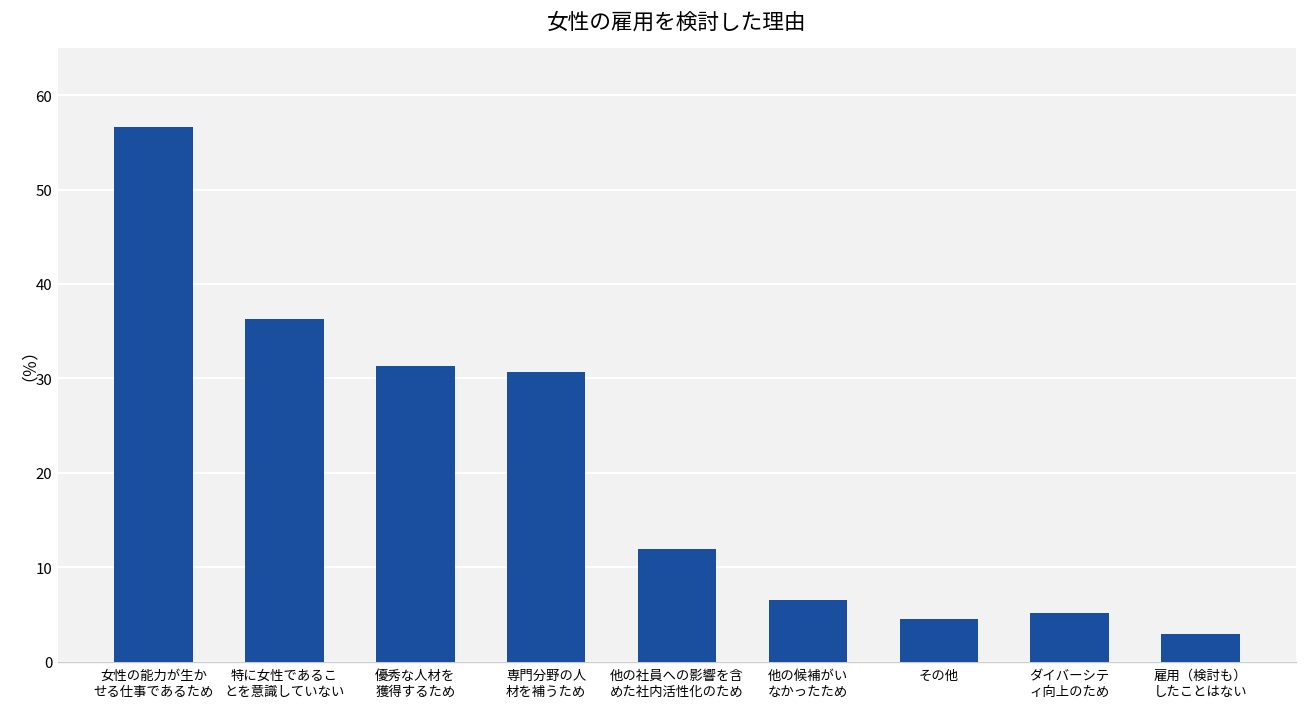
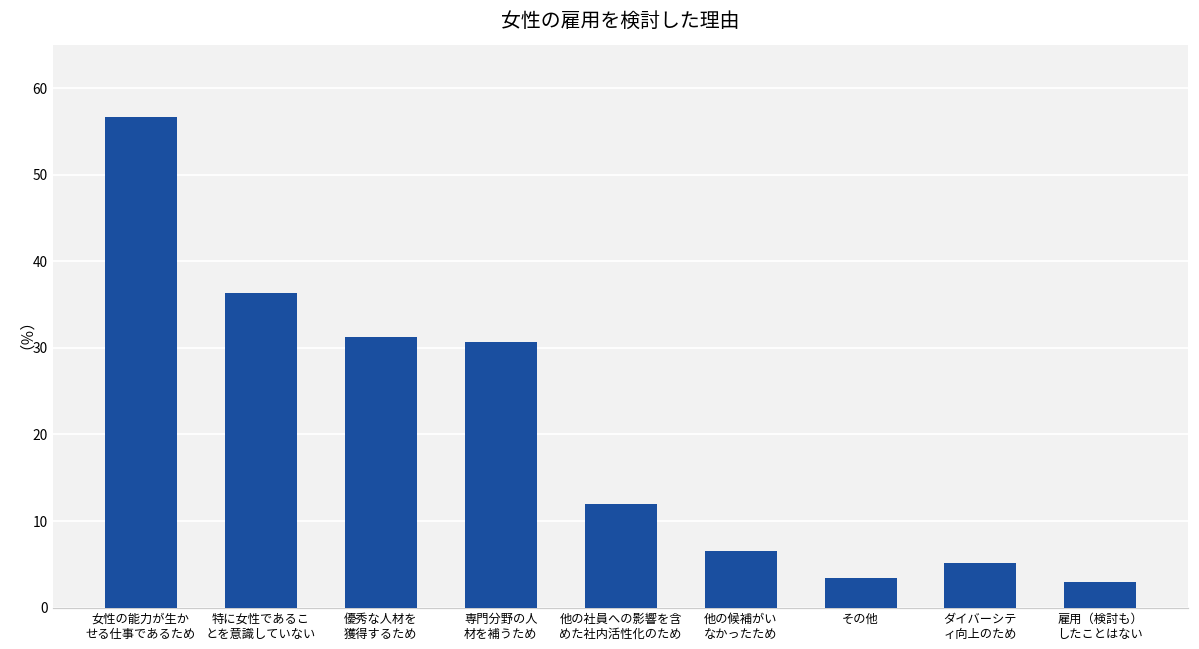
  {
    "女性の能力が生か せる仕事であるため": 57,
    "特に女性であるこ とを意識していない": 36,
    "優秀な人材を 獲得するため": 31,
    "専門分野の人 材を補うため": 31,
    "他の社員への影響を含 めた社内活性化のため": 12,
    "他の候補がい なかったため": 7,
-   "その他": 5,
+   "その他": 3,
    "ダイバーシテ ィ向上のため": 5,
    "雇用（検討も） したことはない": 3
  }
